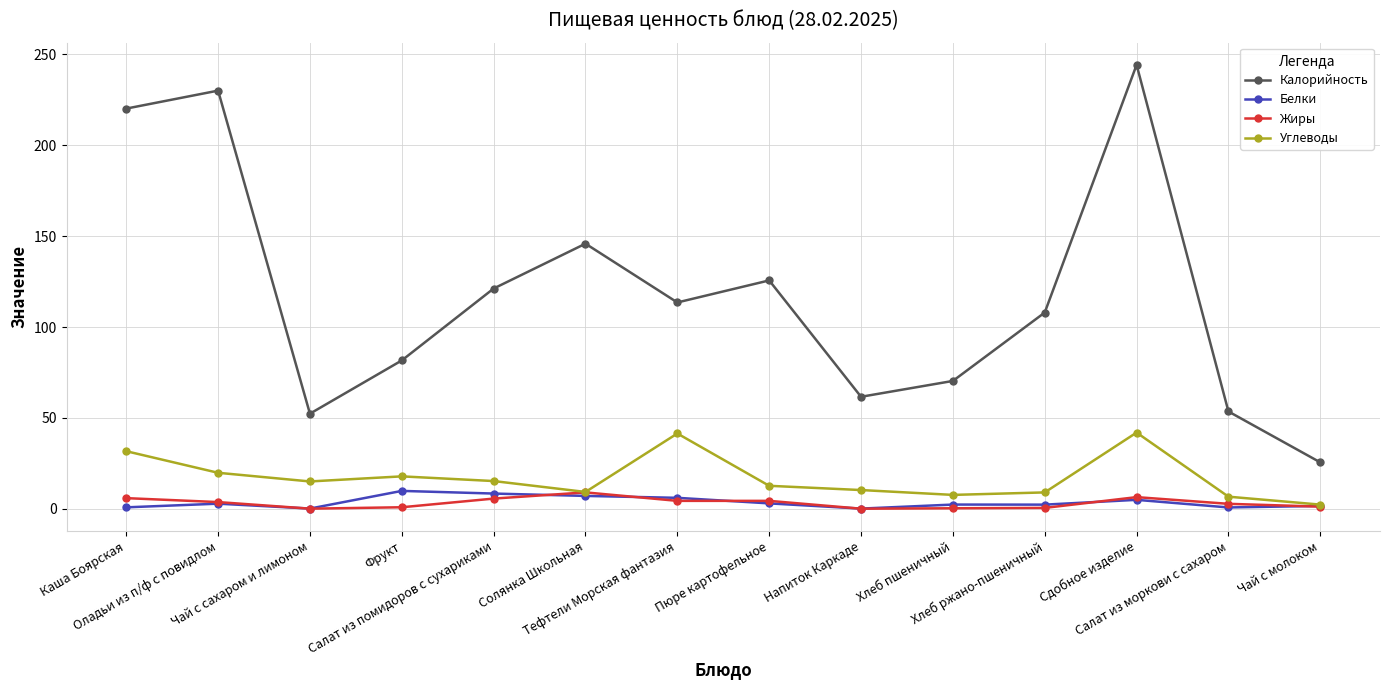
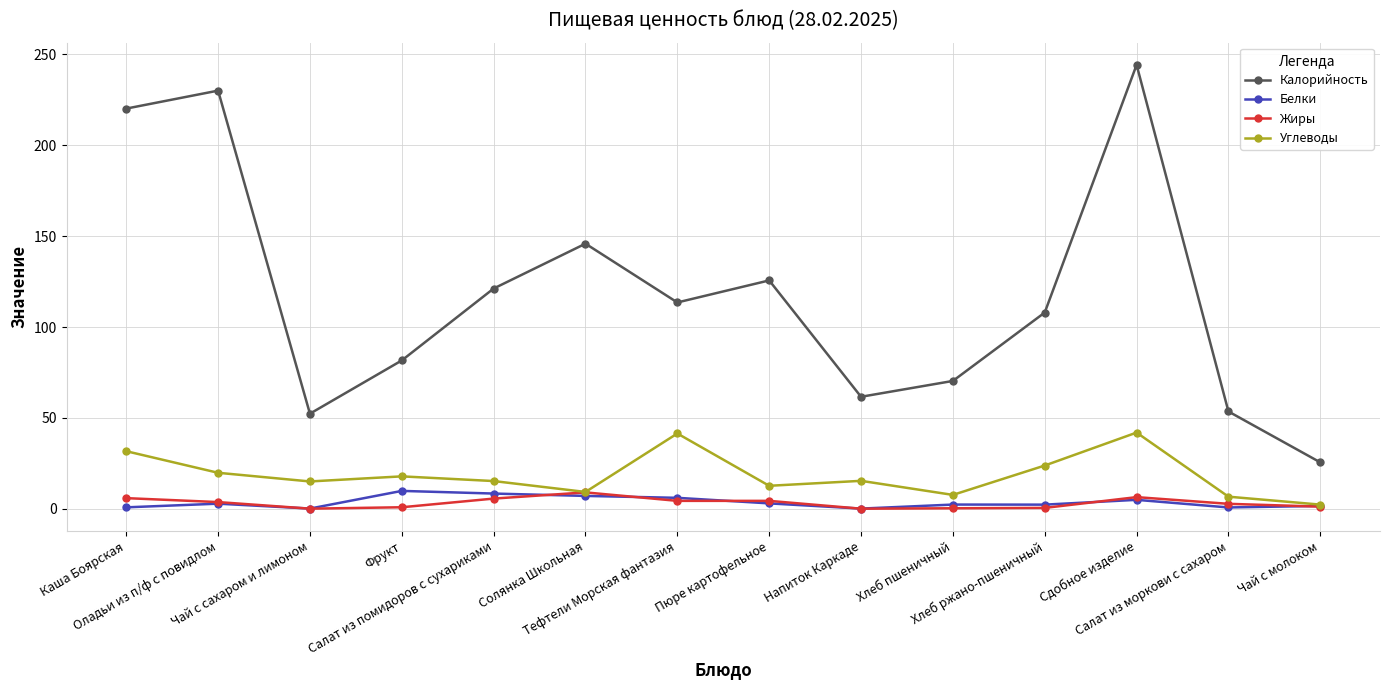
  {
    "Калорийность": {
      "Каша Боярская": 220,
      "Оладьи из п/ф с повидлом": 230,
      "Чай с сахаром и лимоном": 52,
      "Фрукт": 82,
      "Салат из помидоров с сухариками": 121,
      "Солянка Школьная": 146,
      "Тефтели Морская фантазия": 114,
      "Пюре картофельное": 126,
      "Напиток Каркаде": 62,
      "Хлеб пшеничный": 70,
      "Хлеб ржано-пшеничный": 108,
      "Сдобное изделие": 244,
      "Салат из моркови с сахаром": 54,
      "Чай с молоком": 26
    },
    "Белки": {
      "Каша Боярская": 1,
      "Фрукт": 10,
      "Салат из помидоров с сухариками": 8,
      "Солянка Школьная": 7,
      "Тефтели Морская фантазия": 6,
      "Хлеб пшеничный": 2,
      "Хлеб ржано-пшеничный": 2,
      "Сдобное изделие": 5,
      "Салат из моркови с сахаром": 1
    },
    "Жиры": {
      "Каша Боярская": 6,
      "Фрукт": 1,
      "Салат из помидоров с сухариками": 6,
      "Тефтели Морская фантазия": 4,
      "Хлеб пшеничный": 0,
      "Хлеб ржано-пшеничный": 0,
      "Сдобное изделие": 6,
      "Салат из моркови с сахаром": 3
    },
    "Углеводы": {
      "Каша Боярская": 32,
      "Оладьи из п/ф с повидлом": 20,
      "Чай с сахаром и лимоном": 15,
      "Фрукт": 18,
      "Салат из помидоров с сухариками": 15,
      "Тефтели Морская фантазия": 41,
      "Пюре картофельное": 13,
-     "Напиток Каркаде": 10,
+     "Напиток Каркаде": 15,
      "Хлеб пшеничный": 8,
-     "Хлеб ржано-пшеничный": 9,
+     "Хлеб ржано-пшеничный": 24,
      "Сдобное изделие": 42,
      "Салат из моркови с сахаром": 7
    }
  }
